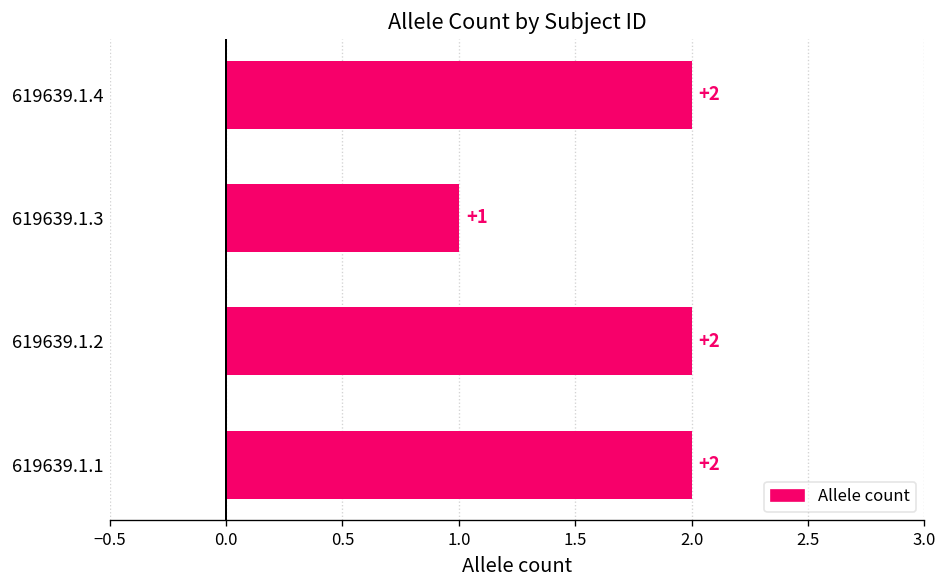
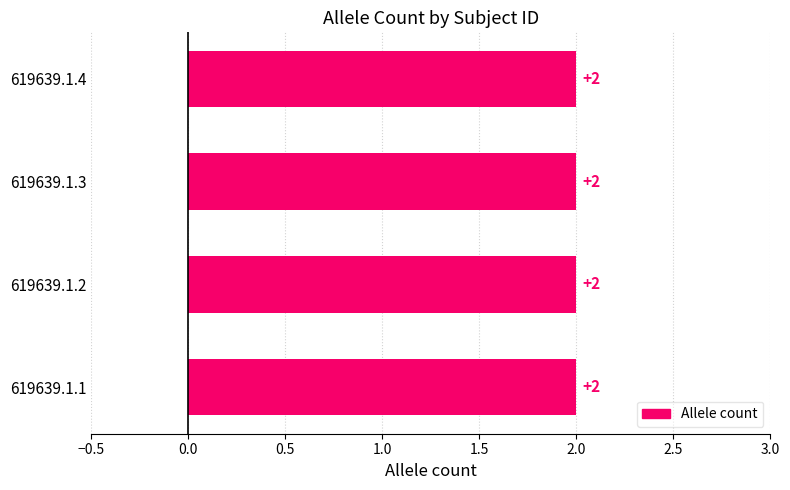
  {
    "619639.1.4": "+2",
-   "619639.1.3": "+1",
+   "619639.1.3": "+2",
    "619639.1.2": "+2",
    "619639.1.1": "+2"
  }
